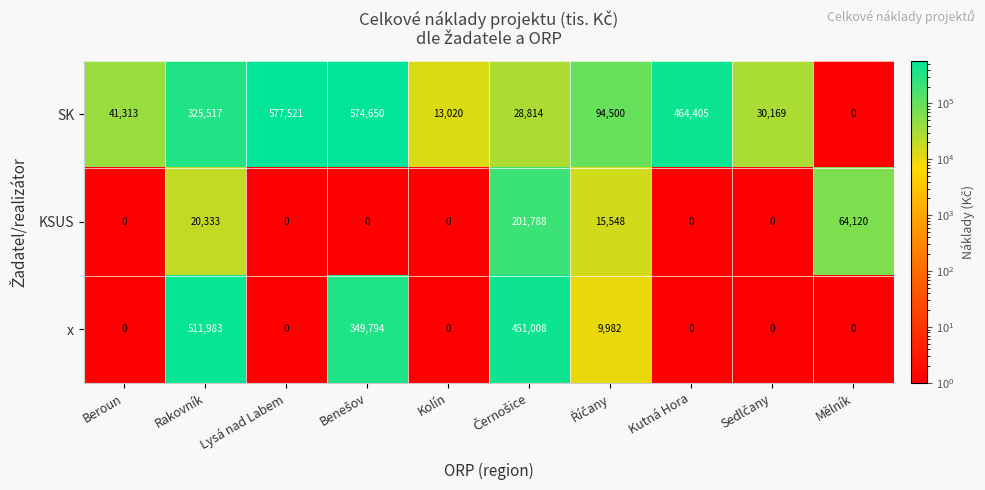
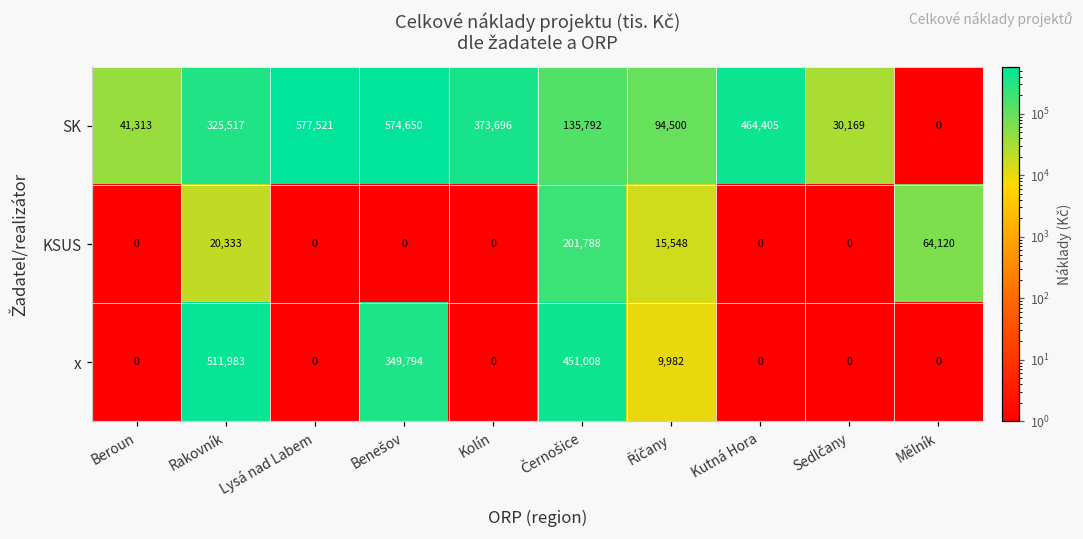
  {
    "SK": {
      "Beroun": "41,313",
      "Rakovník": "325,517",
      "Lysá nad Labem": "577,521",
      "Benešov": "574,650",
-     "Kolín": "13,020",
-     "Černošice": "28,814",
+     "Kolín": "373,696",
+     "Černošice": "135,792",
      "Říčany": "94,500",
      "Kutná Hora": "464,405",
      "Sedlčany": "30,169",
      "Mělník": "0"
    },
    "KSUS": {
      "Beroun": "0",
      "Rakovník": "20,333",
      "Lysá nad Labem": "0",
      "Benešov": "0",
      "Kolín": "0",
      "Černošice": "201,788",
      "Říčany": "15,548",
      "Kutná Hora": "0",
      "Sedlčany": "0",
      "Mělník": "64,120"
    },
    "x": {
      "Beroun": "0",
      "Rakovník": "511,983",
      "Lysá nad Labem": "0",
      "Benešov": "349,794",
      "Kolín": "0",
      "Černošice": "451,008",
      "Říčany": "9,982",
      "Kutná Hora": "0",
      "Sedlčany": "0",
      "Mělník": "0"
    }
  }
